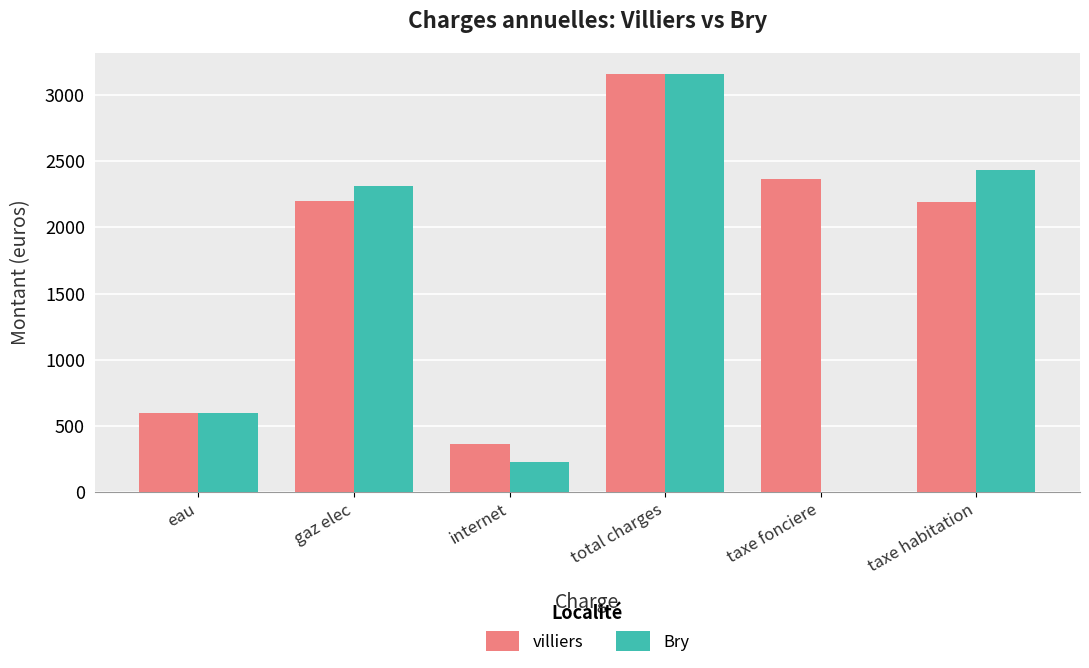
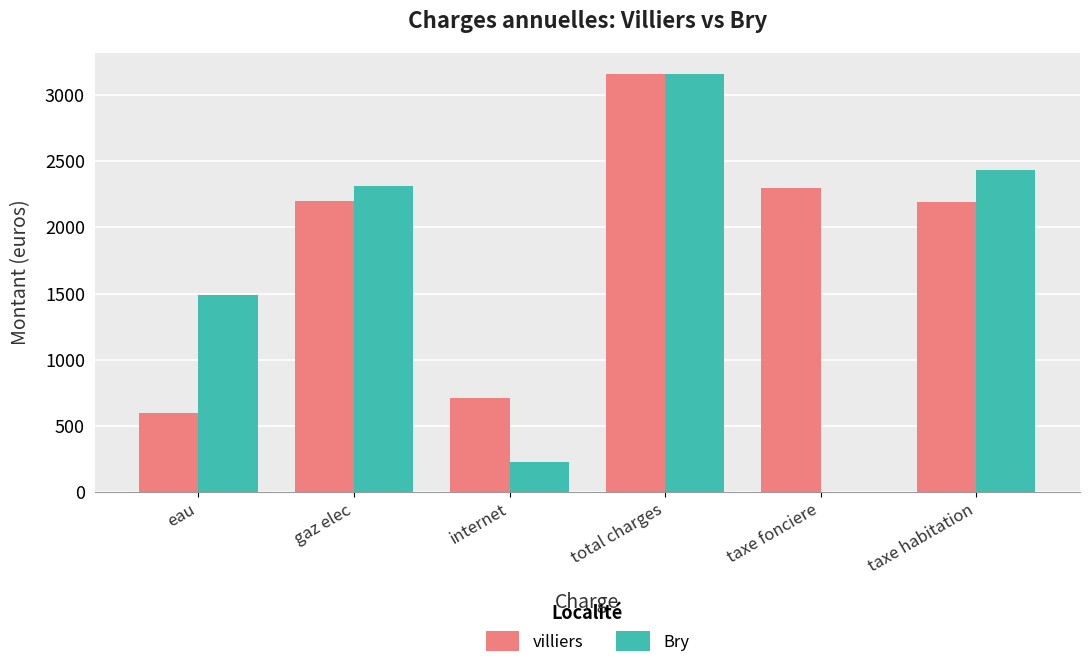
  {
    "villiers": {
      "eau": 600,
      "gaz elec": 2200,
-     "internet": 360,
+     "internet": 710,
      "total charges": 3160,
-     "taxe fonciere": 2360,
+     "taxe fonciere": 2290,
      "taxe habitation": 2190
    },
    "Bry": {
-     "eau": 600,
+     "eau": 1490,
      "gaz elec": 2320,
      "internet": 230,
      "total charges": 3160,
      "taxe fonciere": 0,
      "taxe habitation": 2430
    }
  }
